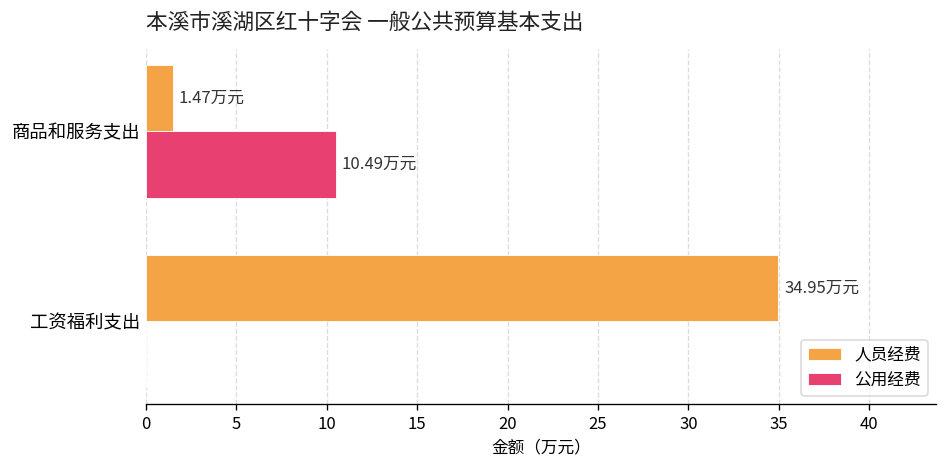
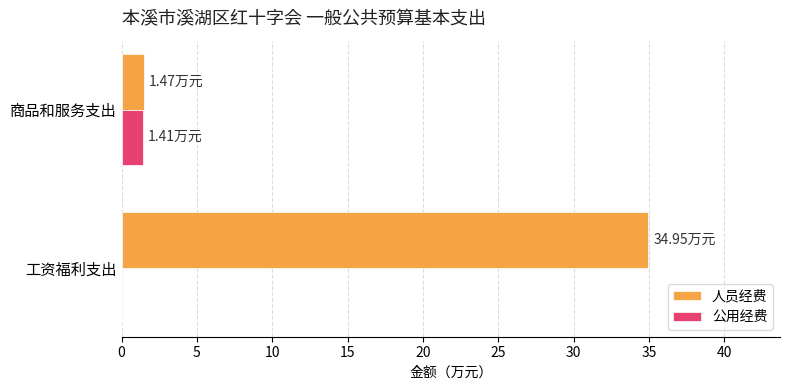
  {
    "人员经费": {
      "商品和服务支出": 1.47,
      "工资福利支出": 34.95
    },
    "公用经费": {
-     "商品和服务支出": 10.49
+     "商品和服务支出": 1.41
    }
  }
